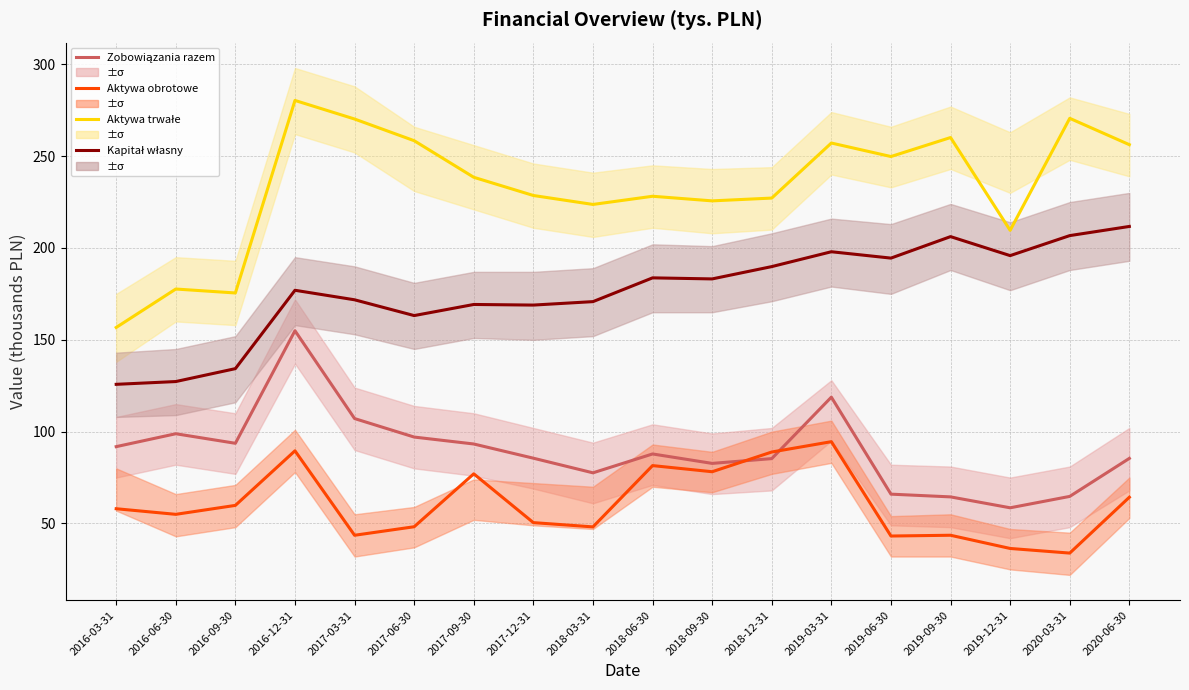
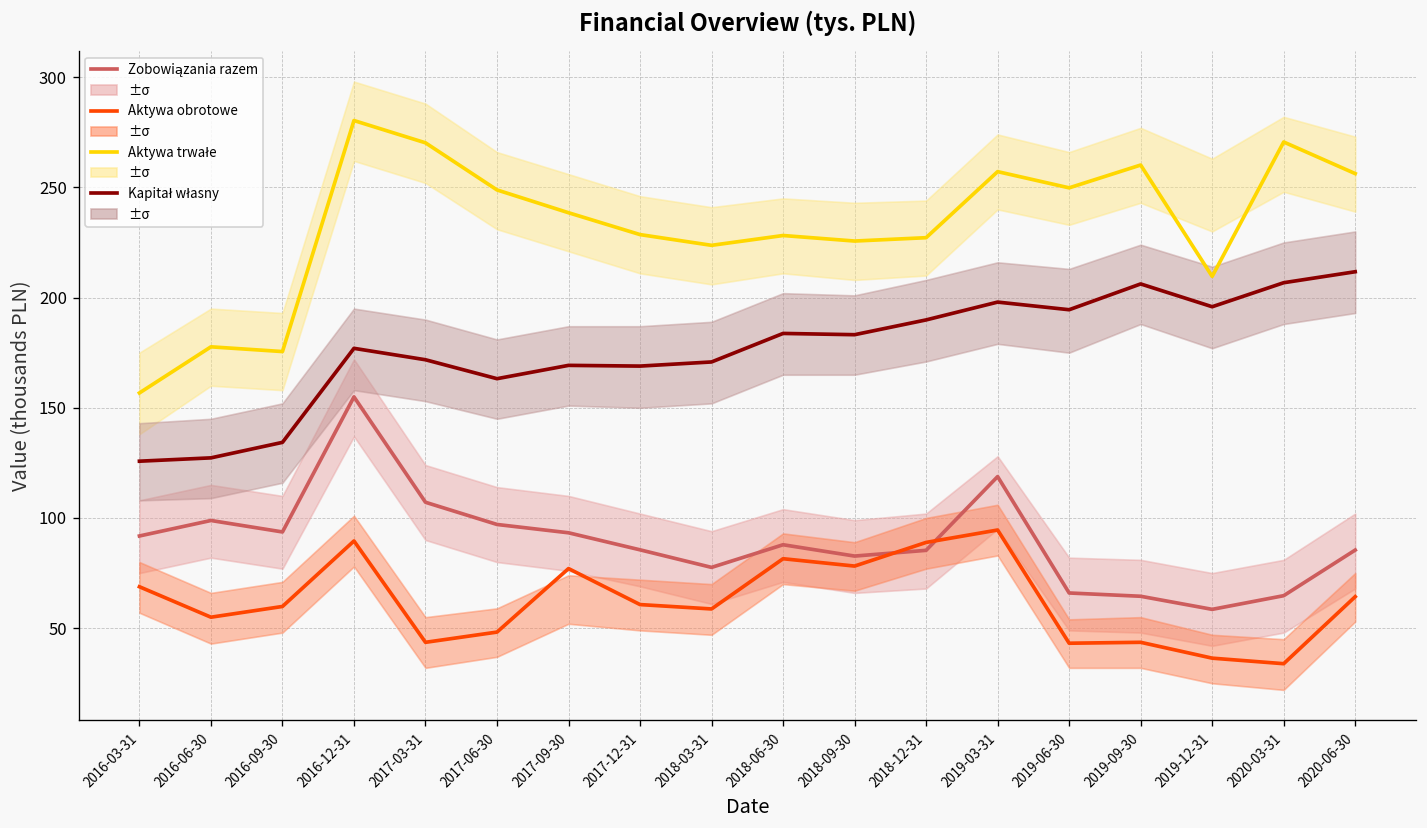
  {
    "Zobowiązania razem": {
      "2016-03-31": 92,
      "2016-06-30": 99,
      "2016-09-30": 94,
      "2016-12-31": 155,
      "2017-03-31": 107,
      "2017-06-30": 97,
      "2017-09-30": 93,
      "2017-12-31": 86,
      "2018-03-31": 78,
      "2018-06-30": 88,
      "2018-09-30": 83,
      "2018-12-31": 85,
      "2019-03-31": 119,
      "2019-06-30": 66,
      "2019-09-30": 64,
      "2019-12-31": 59,
      "2020-03-31": 65,
      "2020-06-30": 85
    },
    "Aktywa obrotowe": {
-     "2016-03-31": 58,
+     "2016-03-31": 69,
      "2016-06-30": 55,
      "2016-09-30": 60,
      "2016-12-31": 90,
      "2017-03-31": 44,
      "2017-06-30": 48,
      "2017-09-30": 77,
-     "2017-12-31": 50,
-     "2018-03-31": 48,
+     "2017-12-31": 61,
+     "2018-03-31": 59,
      "2018-06-30": 82,
      "2018-09-30": 78,
      "2018-12-31": 89,
      "2019-03-31": 95,
      "2019-06-30": 43,
      "2019-09-30": 44,
      "2019-12-31": 36,
      "2020-03-31": 34,
      "2020-06-30": 64
    },
    "Aktywa trwałe": {
      "2016-03-31": 157,
      "2016-06-30": 178,
      "2016-09-30": 176,
      "2016-12-31": 280,
      "2017-03-31": 270,
-     "2017-06-30": 258,
+     "2017-06-30": 249,
      "2017-09-30": 238,
      "2017-12-31": 229,
      "2018-03-31": 224,
      "2018-06-30": 228,
      "2018-09-30": 226,
      "2018-12-31": 227,
      "2019-03-31": 257,
      "2019-06-30": 250,
      "2019-09-30": 260,
      "2019-12-31": 210,
      "2020-03-31": 271,
      "2020-06-30": 256
    },
    "Kapitał własny": {
      "2016-03-31": 126,
      "2016-06-30": 127,
      "2016-09-30": 134,
      "2016-12-31": 177,
      "2017-03-31": 172,
      "2017-06-30": 163,
      "2017-09-30": 169,
      "2017-12-31": 169,
      "2018-03-31": 171,
      "2018-06-30": 184,
      "2018-09-30": 183,
      "2018-12-31": 190,
      "2019-03-31": 198,
      "2019-06-30": 194,
      "2019-09-30": 206,
      "2019-12-31": 196,
      "2020-03-31": 207,
      "2020-06-30": 212
    }
  }
